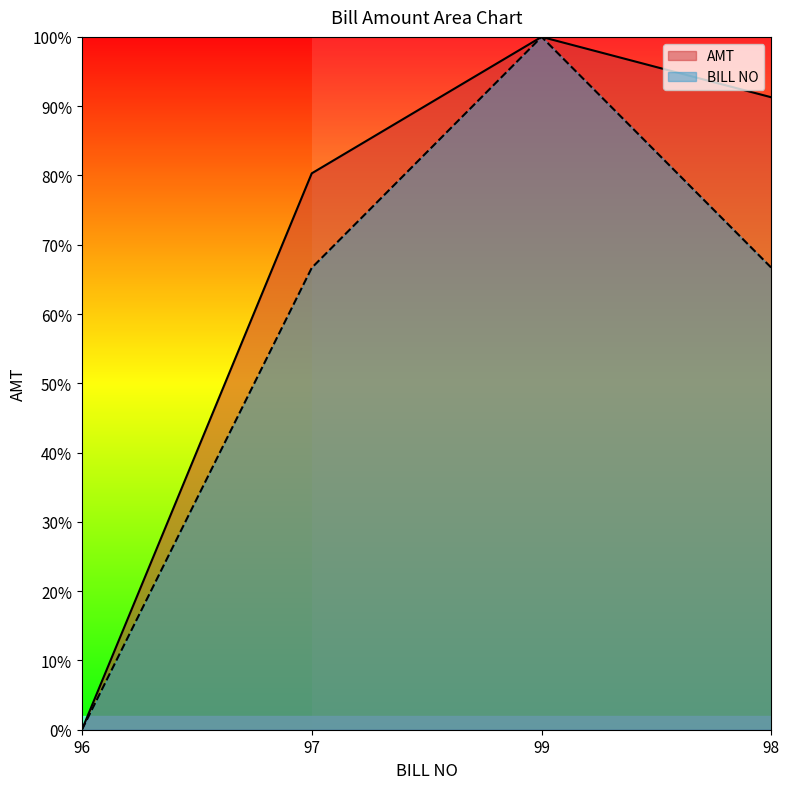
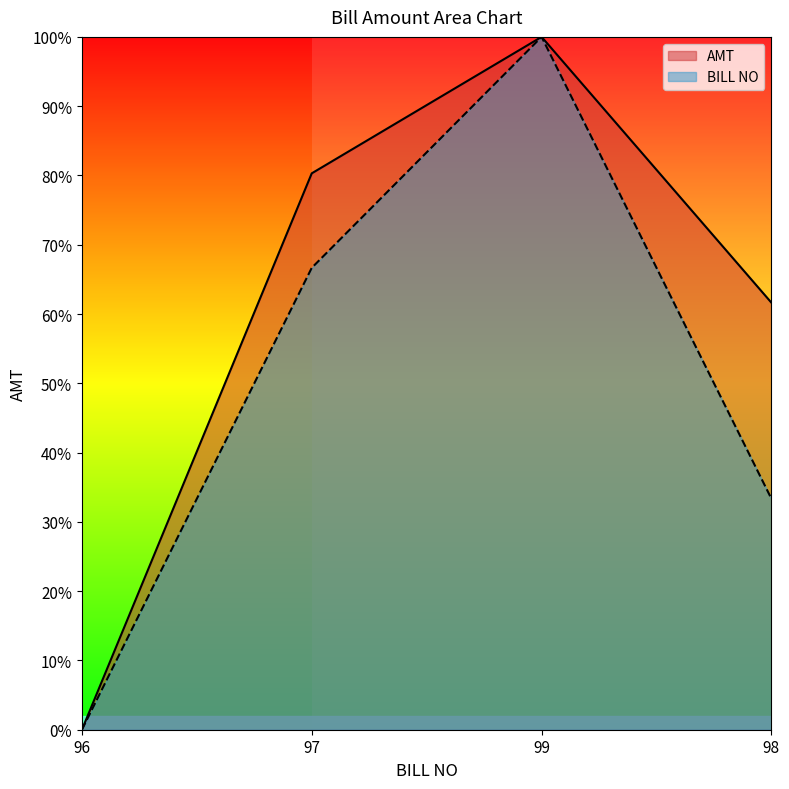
  {
    "AMT": {
      "97": "80%",
-     "98": "91%"
+     "98": "62%"
    },
    "BILL NO": {
      "97": "67%",
-     "98": "67%"
+     "98": "33%"
    }
  }
